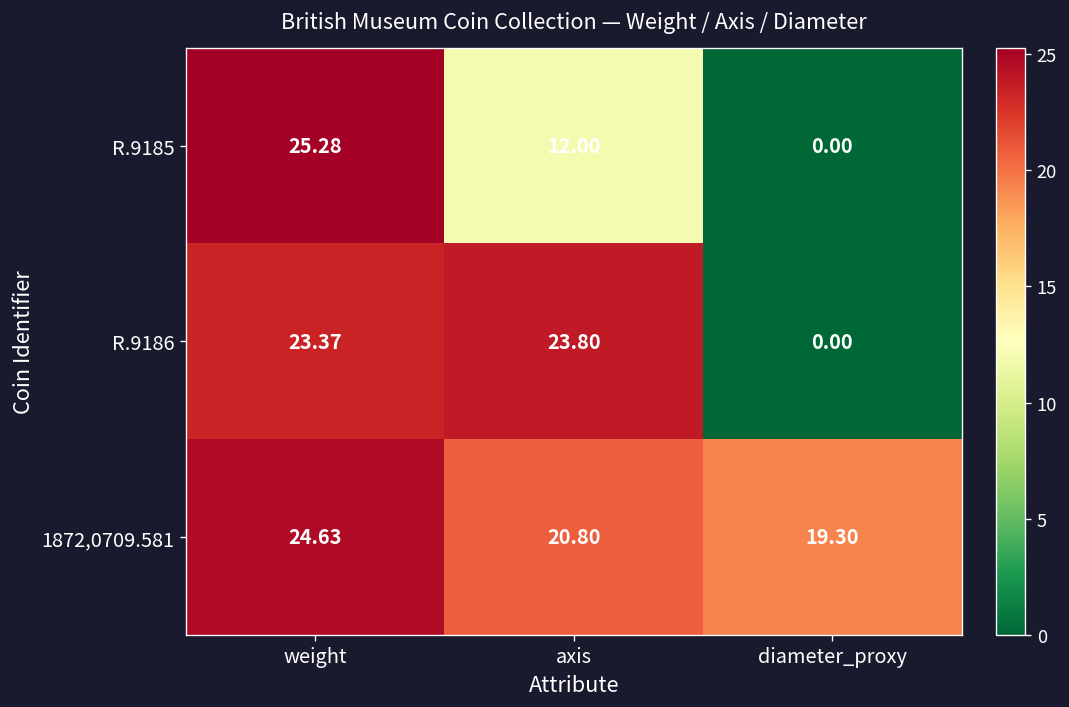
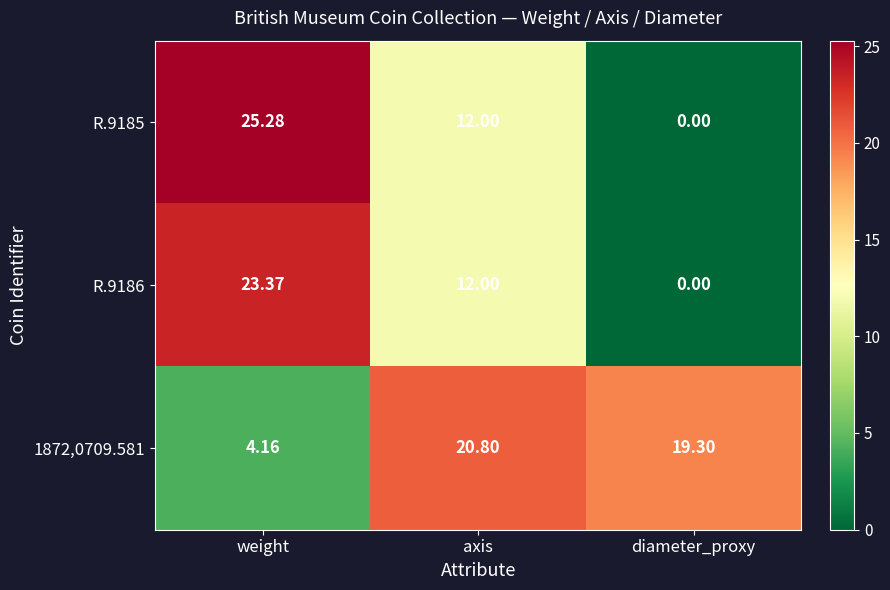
  {
    "R.9185": {
      "weight": 25.28,
      "axis": 12.00,
      "diameter_proxy": 0.00
    },
    "R.9186": {
      "weight": 23.37,
-     "axis": 23.80,
+     "axis": 12.00,
      "diameter_proxy": 0.00
    },
    "1872,0709.581": {
-     "weight": 24.63,
+     "weight": 4.16,
      "axis": 20.80,
      "diameter_proxy": 19.30
    }
  }
